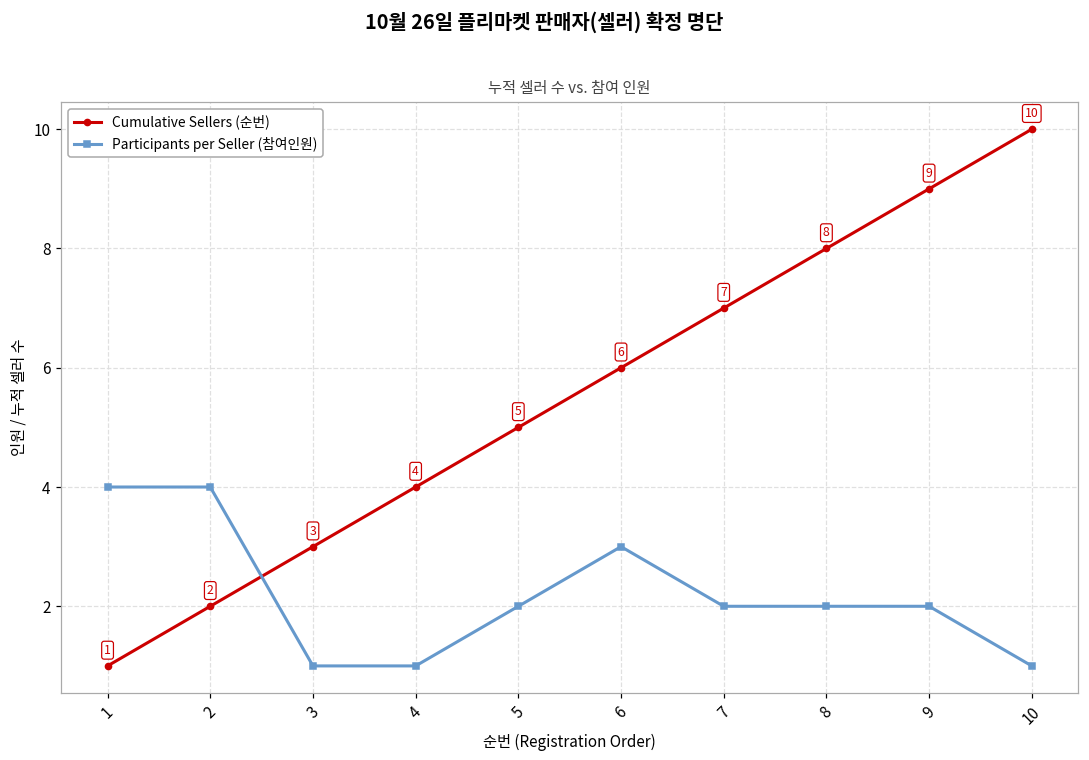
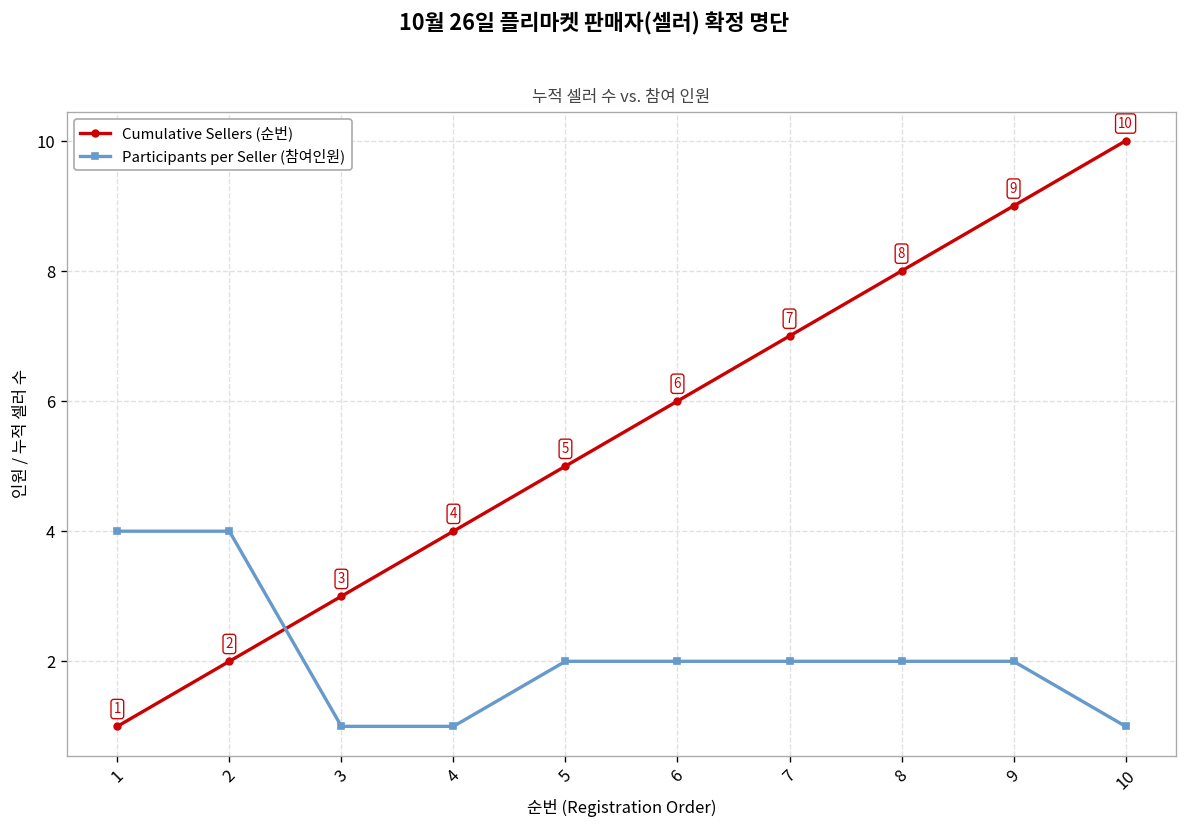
  {
    "Participants per Seller (참여인원)": {
      "1": 4,
      "2": 4,
      "3": 1,
      "4": 1,
      "5": 2,
-     "6": 3,
+     "6": 2,
      "7": 2,
      "8": 2,
      "9": 2,
      "10": 1
    }
  }
